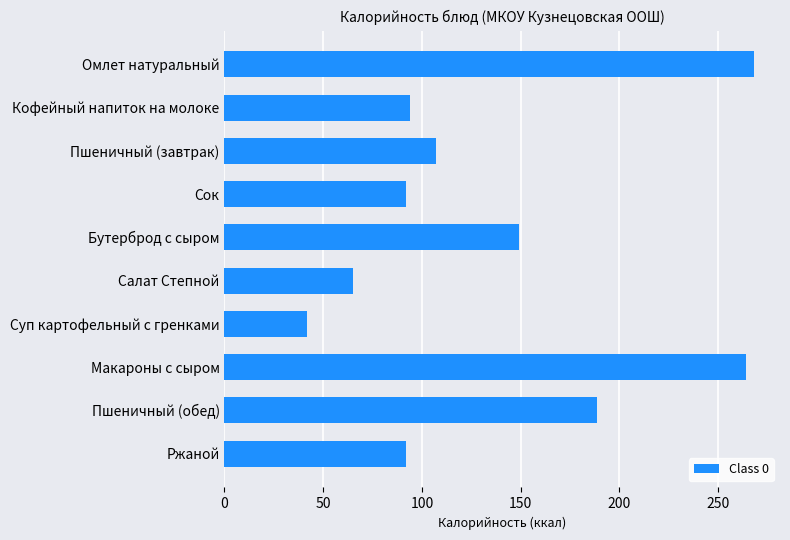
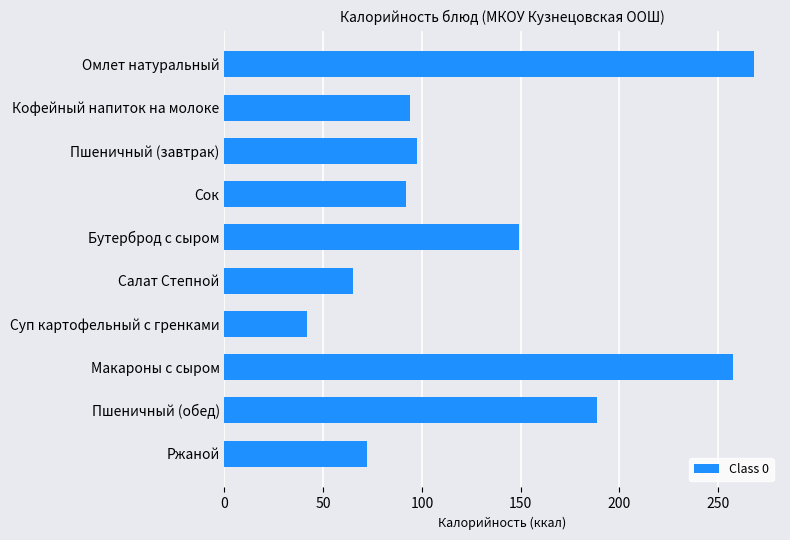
  {
    "Омлет натуральный": 268,
    "Кофейный напиток на молоке": 94,
-   "Пшеничный (завтрак)": 107,
+   "Пшеничный (завтрак)": 98,
    "Сок": 92,
    "Бутерброд с сыром": 149,
    "Салат Степной": 65,
    "Суп картофельный с гренками": 42,
-   "Макароны с сыром": 264,
+   "Макароны с сыром": 258,
    "Пшеничный (обед)": 189,
-   "Ржаной": 92
+   "Ржаной": 72
  }
